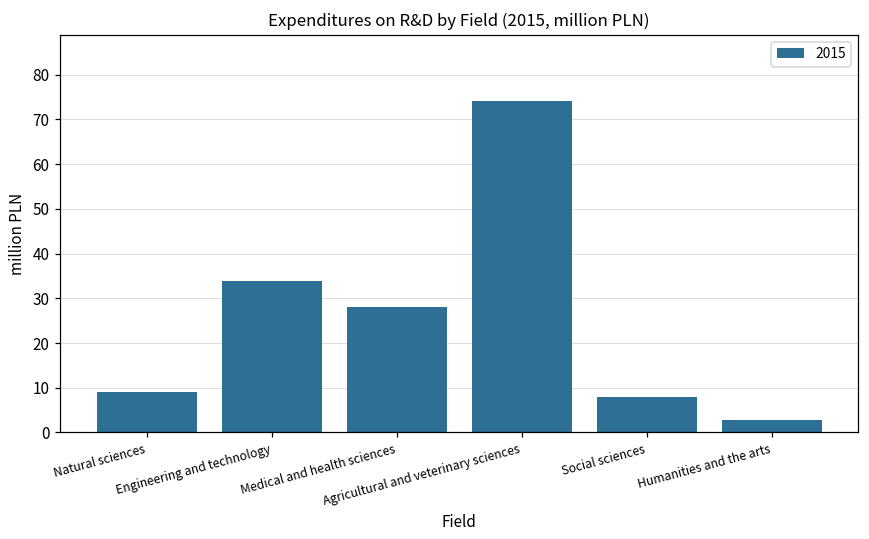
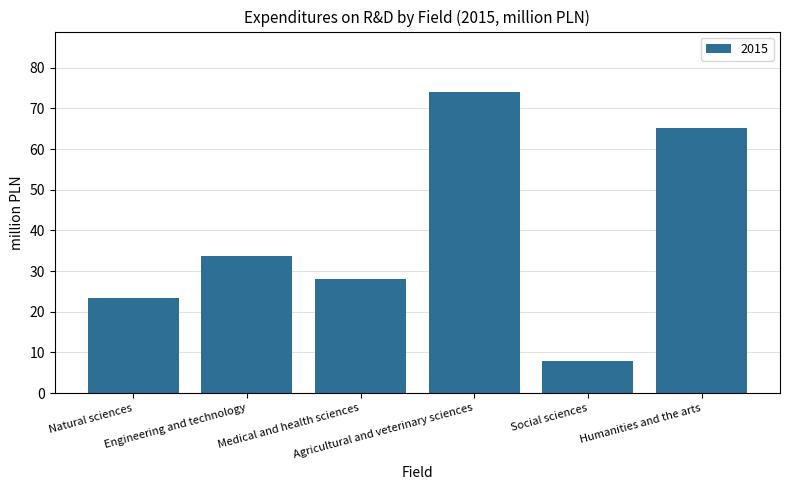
  {
-   "Natural sciences": 9,
+   "Natural sciences": 23,
    "Engineering and technology": 34,
    "Medical and health sciences": 28,
    "Agricultural and veterinary sciences": 74,
    "Social sciences": 8,
-   "Humanities and the arts": 3
+   "Humanities and the arts": 65
  }
